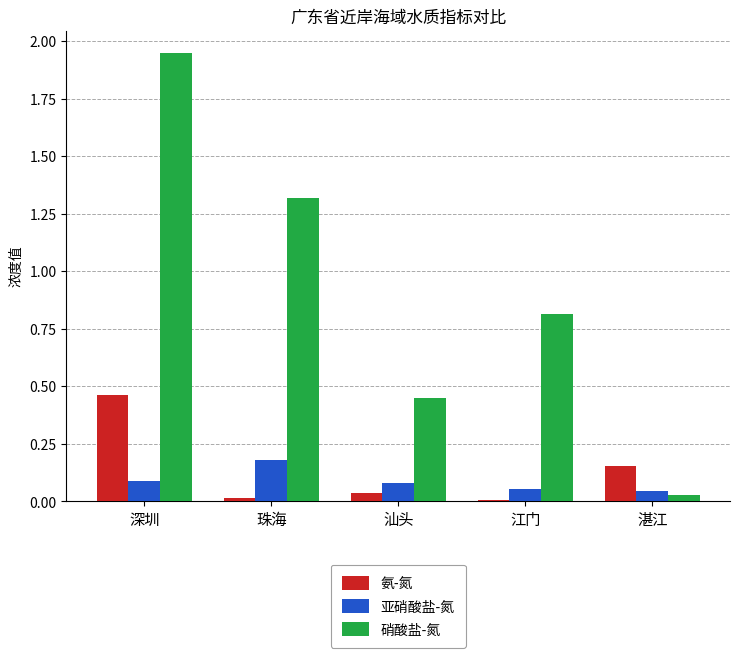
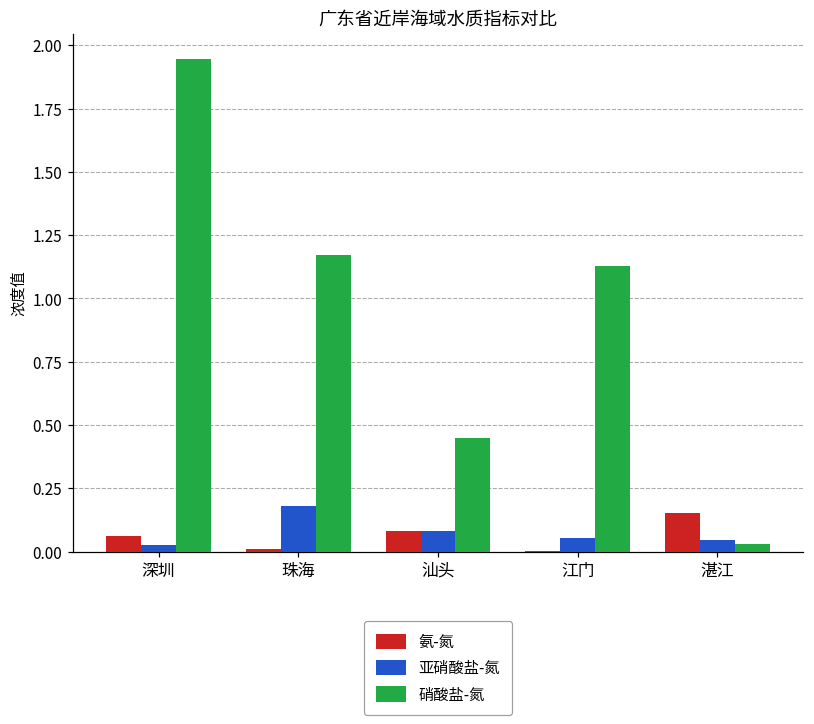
  {
    "氨-氮": {
-     "深圳": 0.46,
+     "深圳": 0.06,
      "珠海": 0.01,
-     "汕头": 0.04,
+     "汕头": 0.08,
      "湛江": 0.15
    },
    "亚硝酸盐-氮": {
-     "深圳": 0.09,
+     "深圳": 0.03,
      "珠海": 0.18,
      "汕头": 0.08,
      "江门": 0.05,
      "湛江": 0.04
    },
    "硝酸盐-氮": {
      "深圳": 1.95,
-     "珠海": 1.32,
+     "珠海": 1.17,
      "汕头": 0.45,
-     "江门": 0.81,
+     "江门": 1.13,
      "湛江": 0.03
    }
  }
